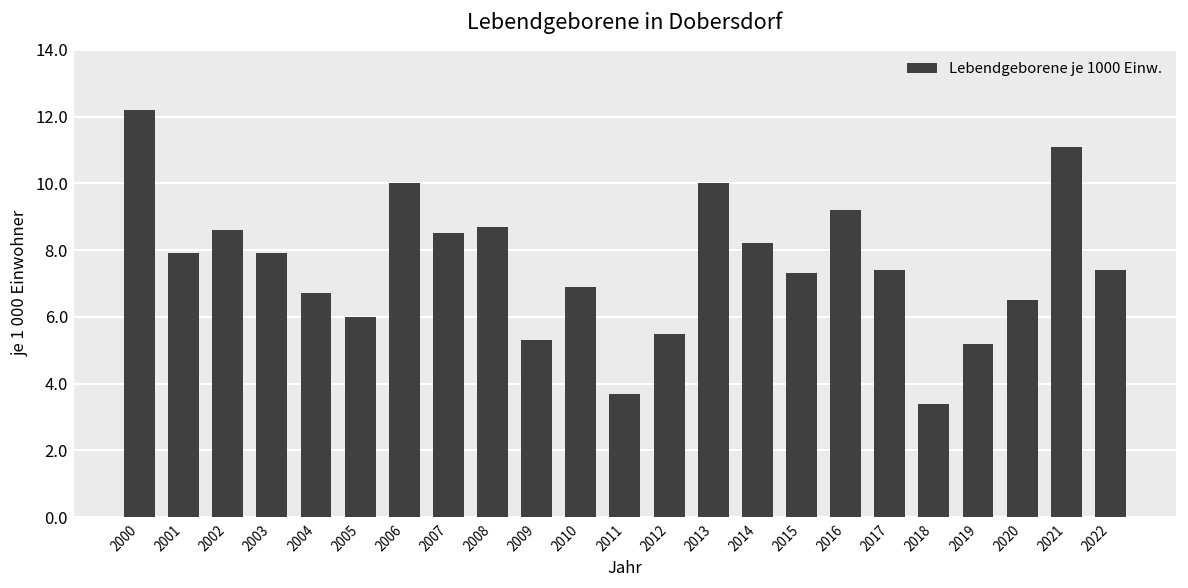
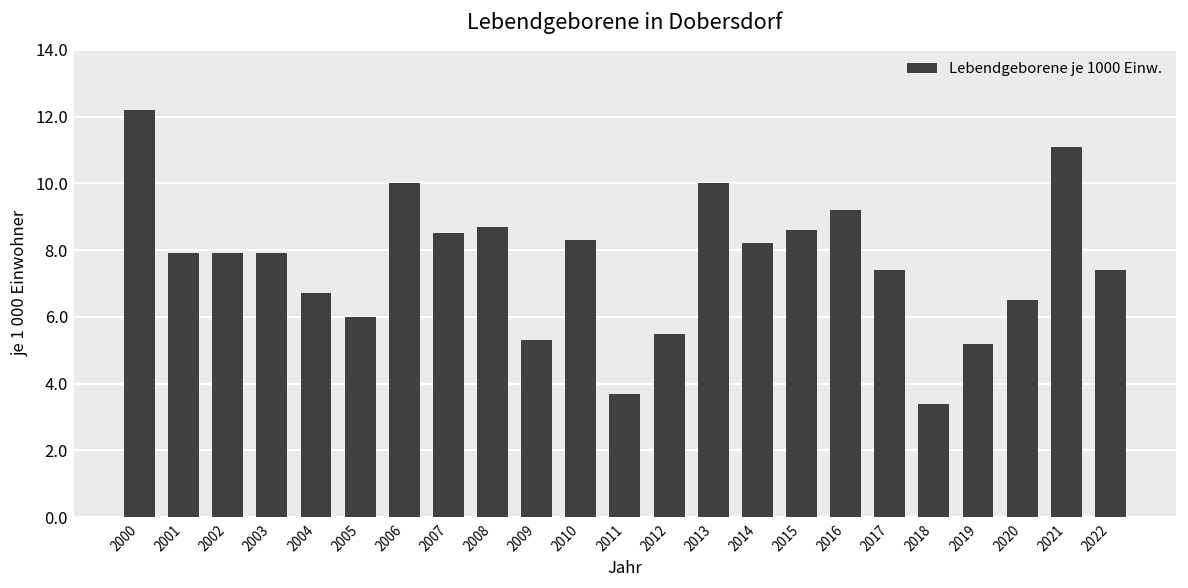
  {
    "2000": 12.2,
    "2001": 7.9,
-   "2002": 8.6,
+   "2002": 7.9,
    "2003": 7.9,
    "2004": 6.7,
    "2005": 6.0,
    "2006": 10.0,
    "2007": 8.5,
    "2008": 8.7,
    "2009": 5.3,
-   "2010": 6.9,
+   "2010": 8.3,
    "2011": 3.7,
    "2012": 5.5,
    "2013": 10.0,
    "2014": 8.2,
-   "2015": 7.3,
+   "2015": 8.6,
    "2016": 9.2,
    "2017": 7.4,
    "2018": 3.4,
    "2019": 5.2,
    "2020": 6.5,
    "2021": 11.1,
    "2022": 7.4
  }
